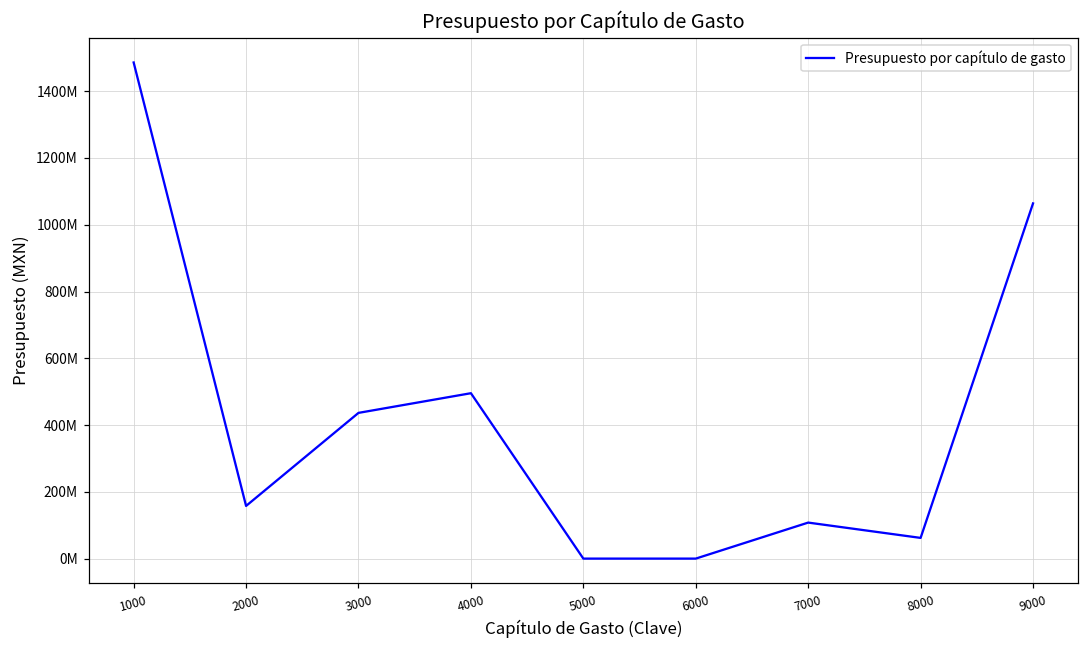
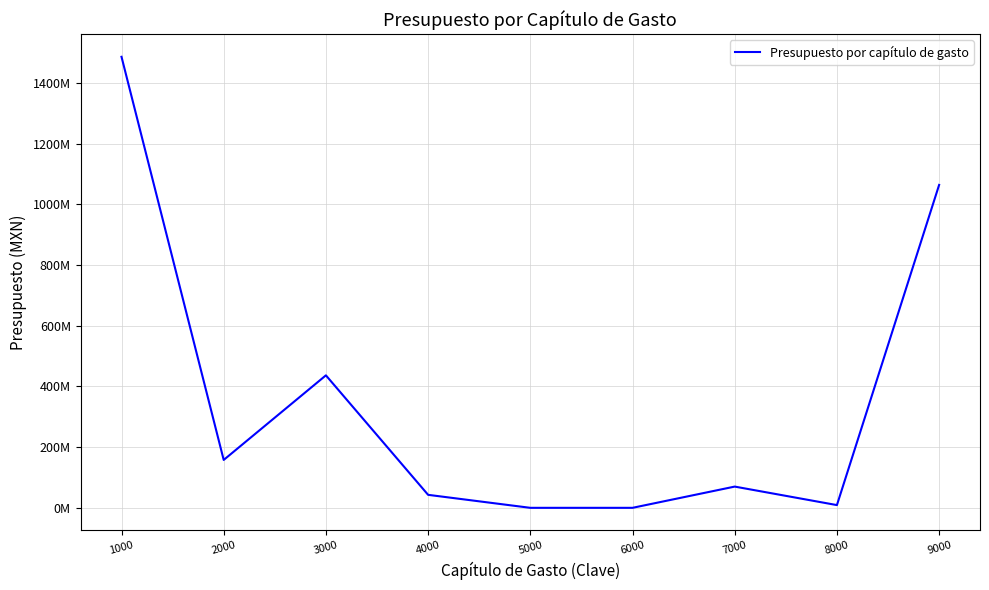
  {
    "1000": 1490000000,
    "2000": 160000000,
    "3000": 440000000,
-   "4000": 500000000,
+   "4000": 40000000,
    "5000": 0,
    "6000": 0,
-   "7000": 110000000,
-   "8000": 60000000,
+   "7000": 70000000,
+   "8000": 10000000,
    "9000": 1060000000
  }
